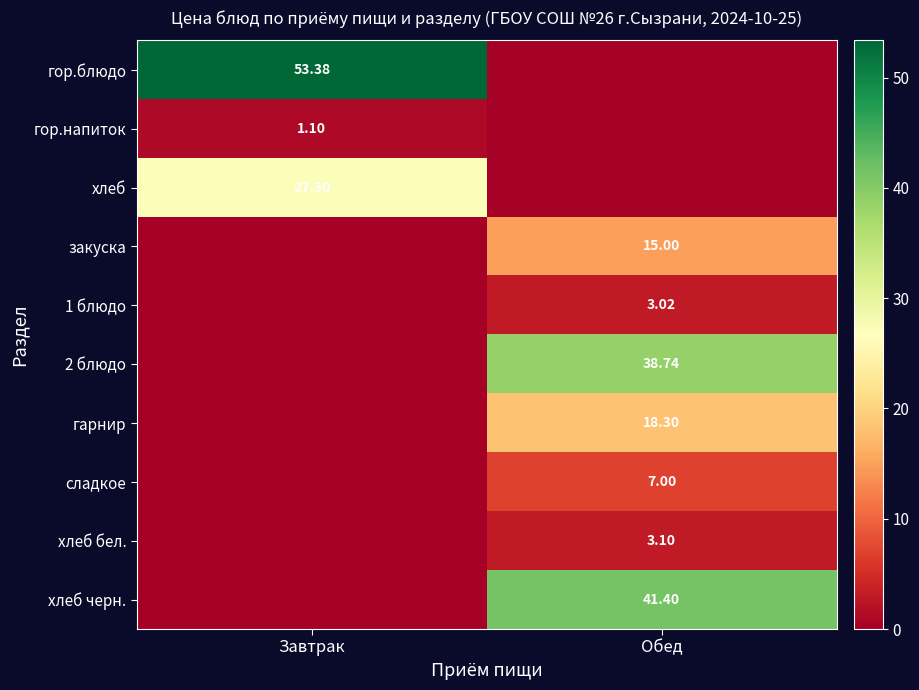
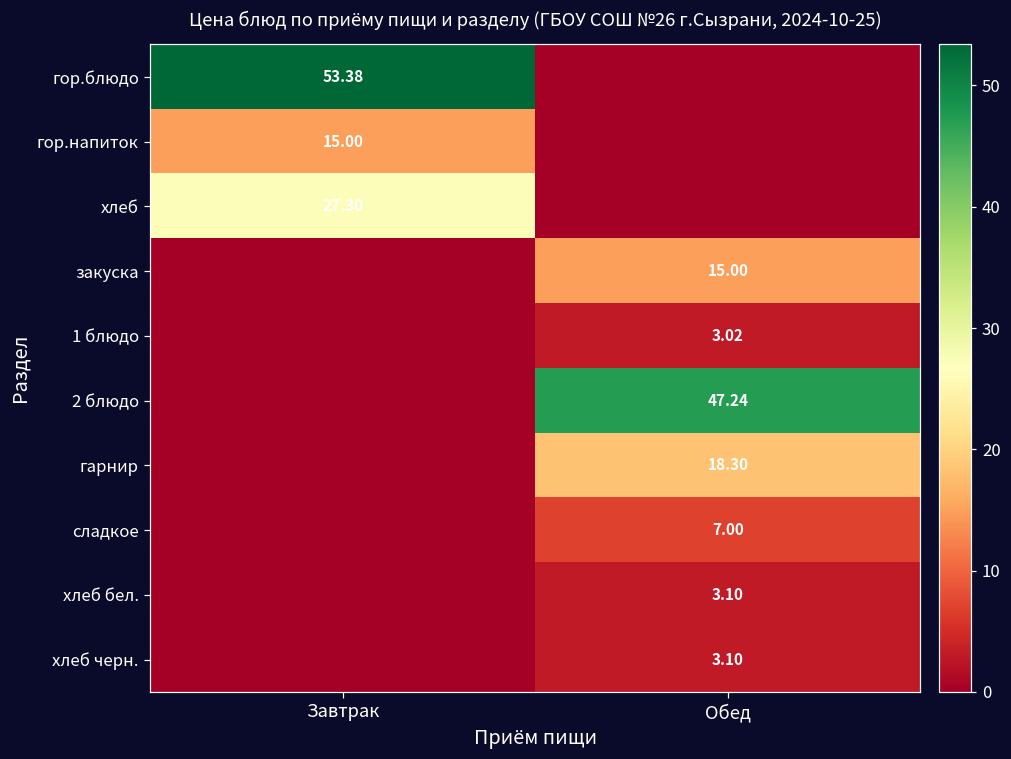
  {
    "гор.блюдо": {
      "Завтрак": 53.38
    },
    "гор.напиток": {
-     "Завтрак": 1.10
+     "Завтрак": 15.00
    },
    "хлеб": {
      "Завтрак": 27.30
    },
    "закуска": {
      "Обед": 15.00
    },
    "1 блюдо": {
      "Обед": 3.02
    },
    "2 блюдо": {
-     "Обед": 38.74
+     "Обед": 47.24
    },
    "гарнир": {
      "Обед": 18.30
    },
    "сладкое": {
      "Обед": 7.00
    },
    "хлеб бел.": {
      "Обед": 3.10
    },
    "хлеб черн.": {
-     "Обед": 41.40
+     "Обед": 3.10
    }
  }
